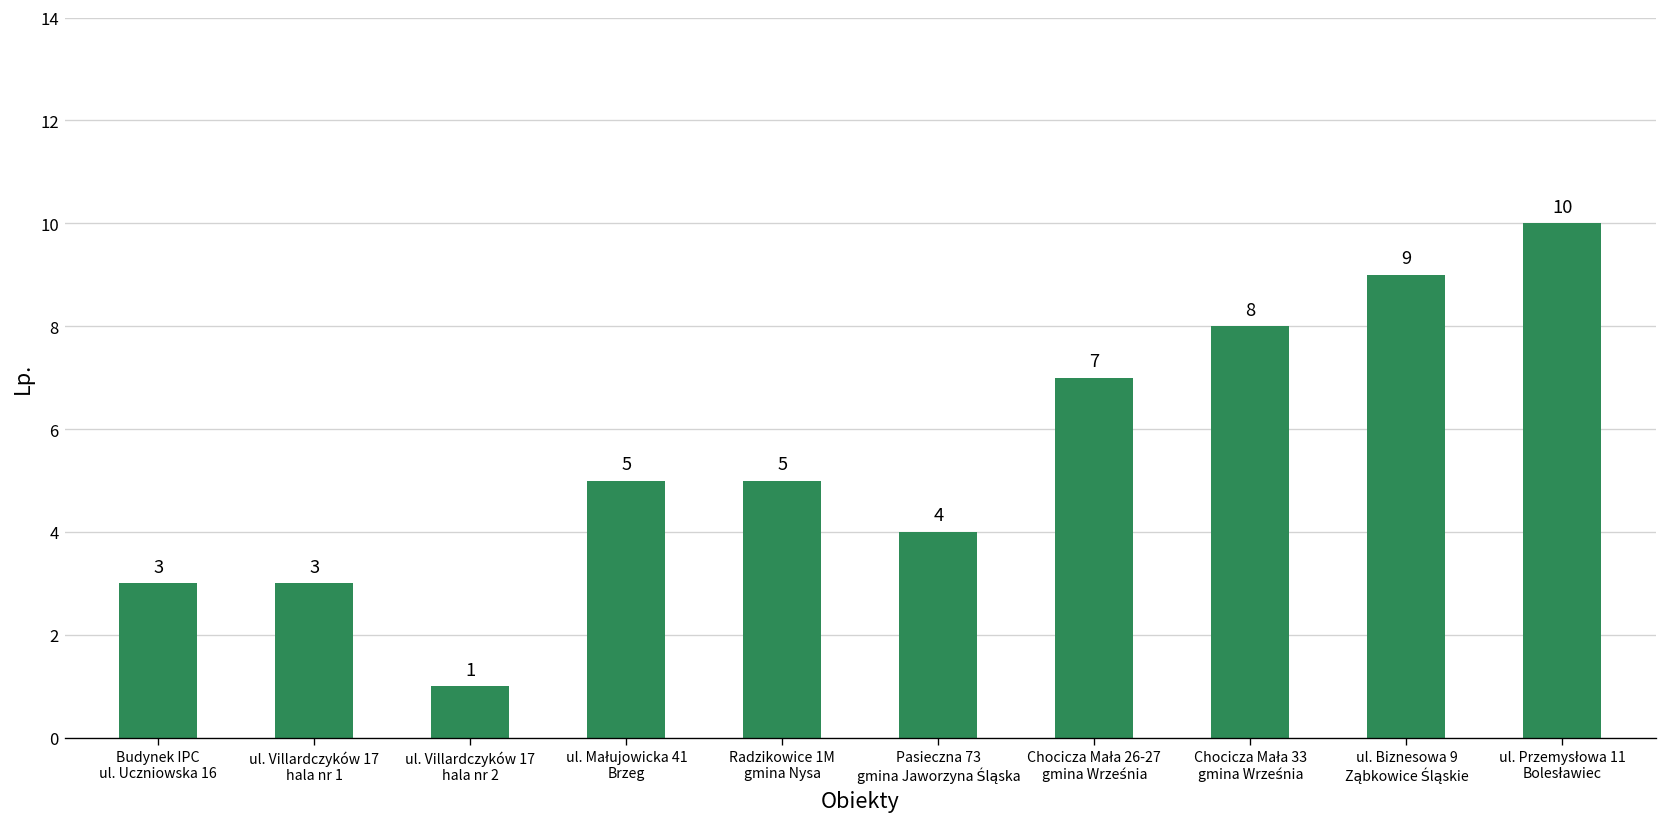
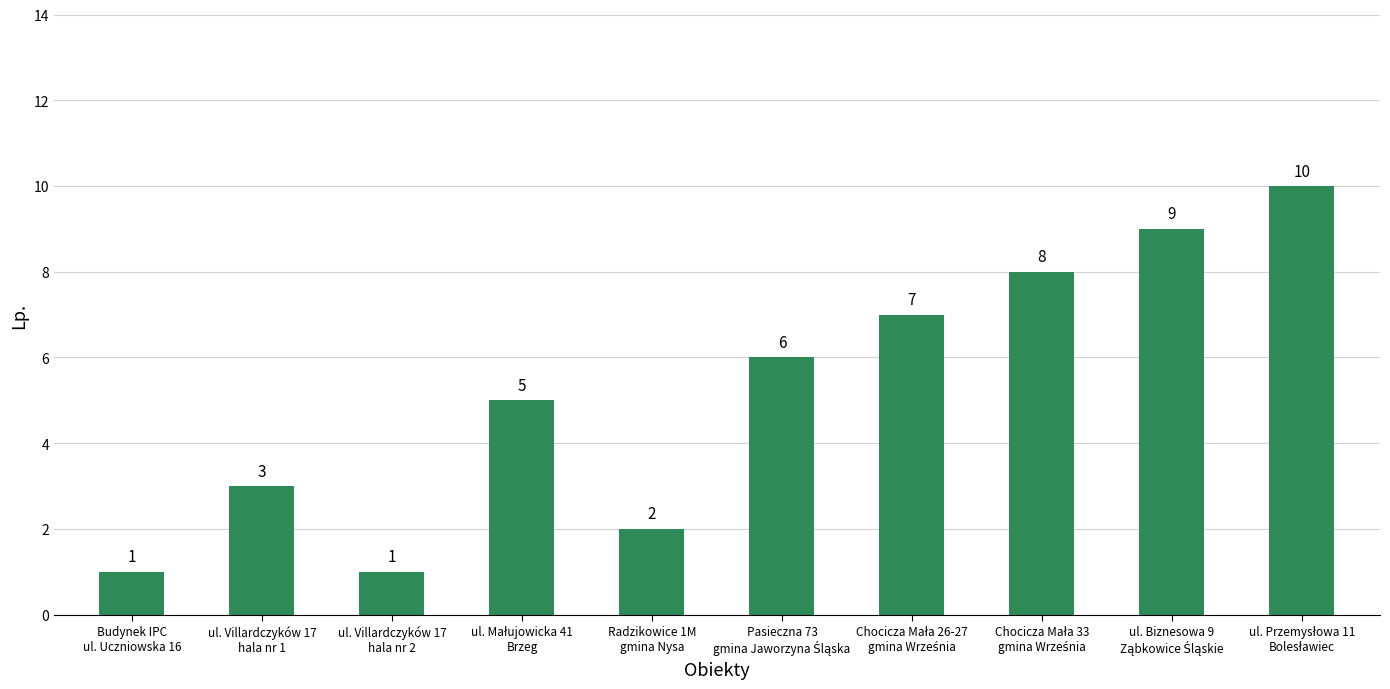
  {
-   "Budynek IPC ul. Uczniowska 16": 3,
+   "Budynek IPC ul. Uczniowska 16": 1,
    "ul. Villardczyków 17 hala nr 1": 3,
    "ul. Villardczyków 17 hala nr 2": 1,
    "ul. Małujowicka 41 Brzeg": 5,
-   "Radzikowice 1M gmina Nysa": 5,
-   "Pasieczna 73 gmina Jaworzyna Śląska": 4,
+   "Radzikowice 1M gmina Nysa": 2,
+   "Pasieczna 73 gmina Jaworzyna Śląska": 6,
    "Chocicza Mała 26-27 gmina Września": 7,
    "Chocicza Mała 33 gmina Września": 8,
    "ul. Biznesowa 9 Ząbkowice Śląskie": 9,
    "ul. Przemysłowa 11 Bolesławiec": 10
  }
